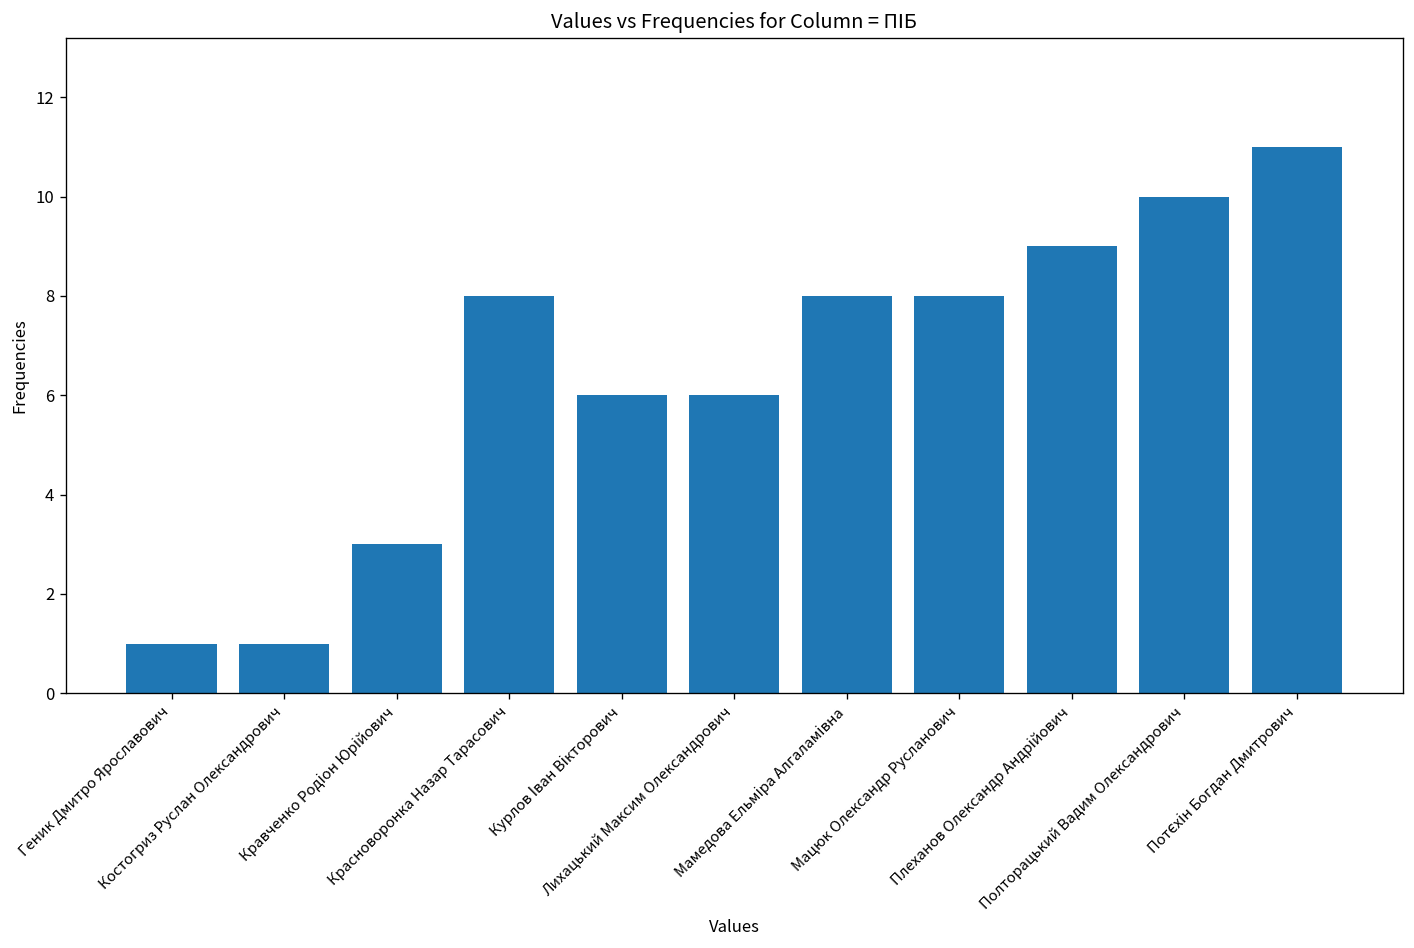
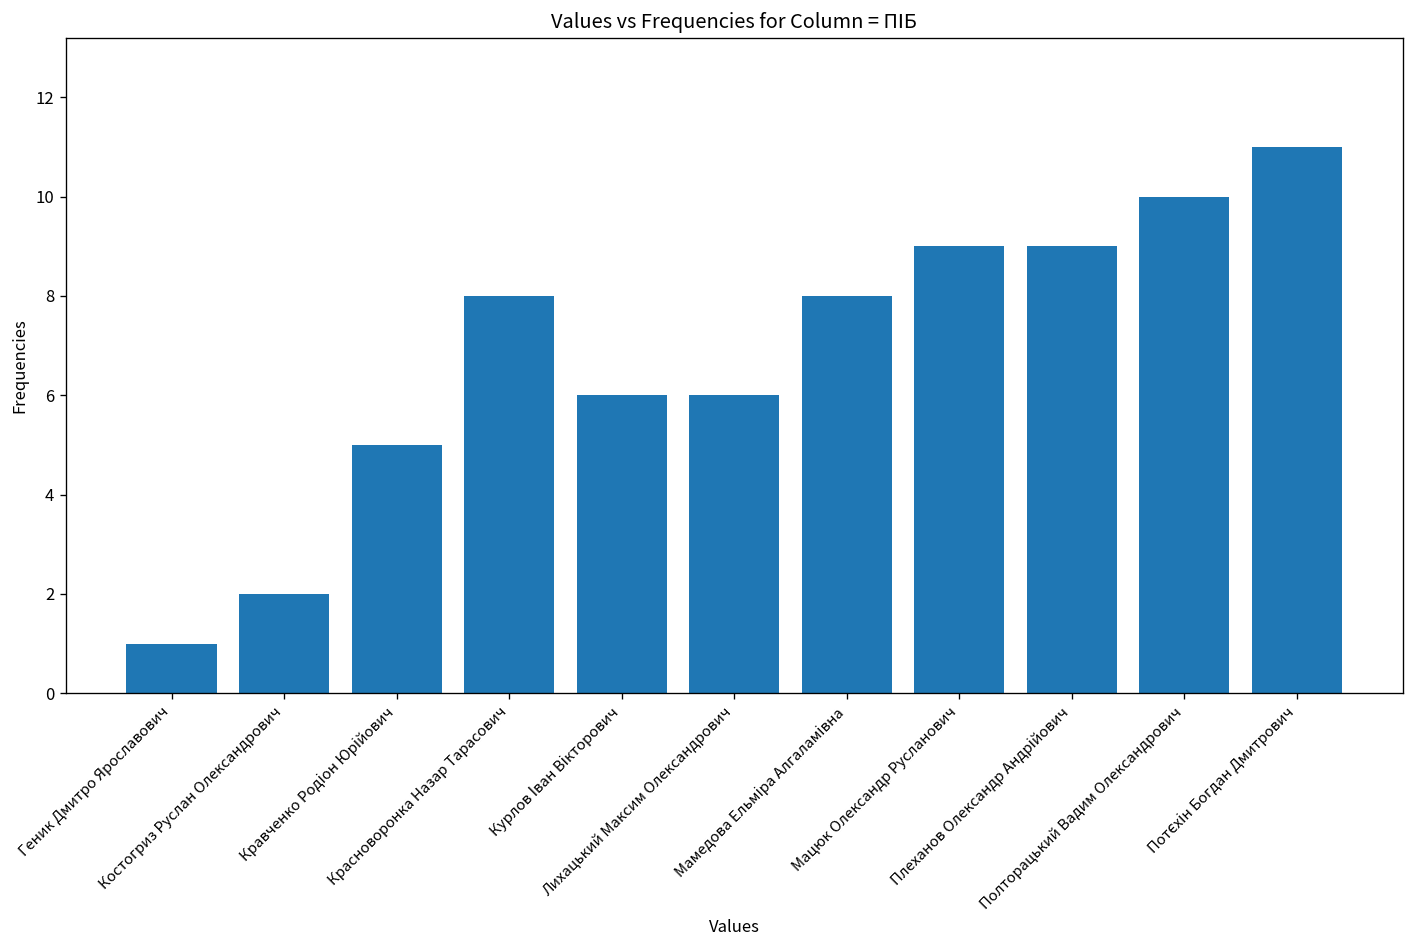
  {
    "Геник Дмитро Ярославович": 1,
-   "Костогриз Руслан Олександрович": 1,
-   "Кравченко Родіон Юрійович": 3,
+   "Костогриз Руслан Олександрович": 2,
+   "Кравченко Родіон Юрійович": 5,
    "Красноворонка Назар Тарасович": 8,
    "Курлов Іван Вікторович": 6,
    "Лихацький Максим Олександрович": 6,
    "Мамедова Ельміра Алгаламівна": 8,
-   "Мацюк Олександр Русланович": 8,
+   "Мацюк Олександр Русланович": 9,
    "Плеханов Олександр Андрійович": 9,
    "Полторацький Вадим Олександрович": 10,
    "Потєхін Богдан Дмитрович": 11
  }
